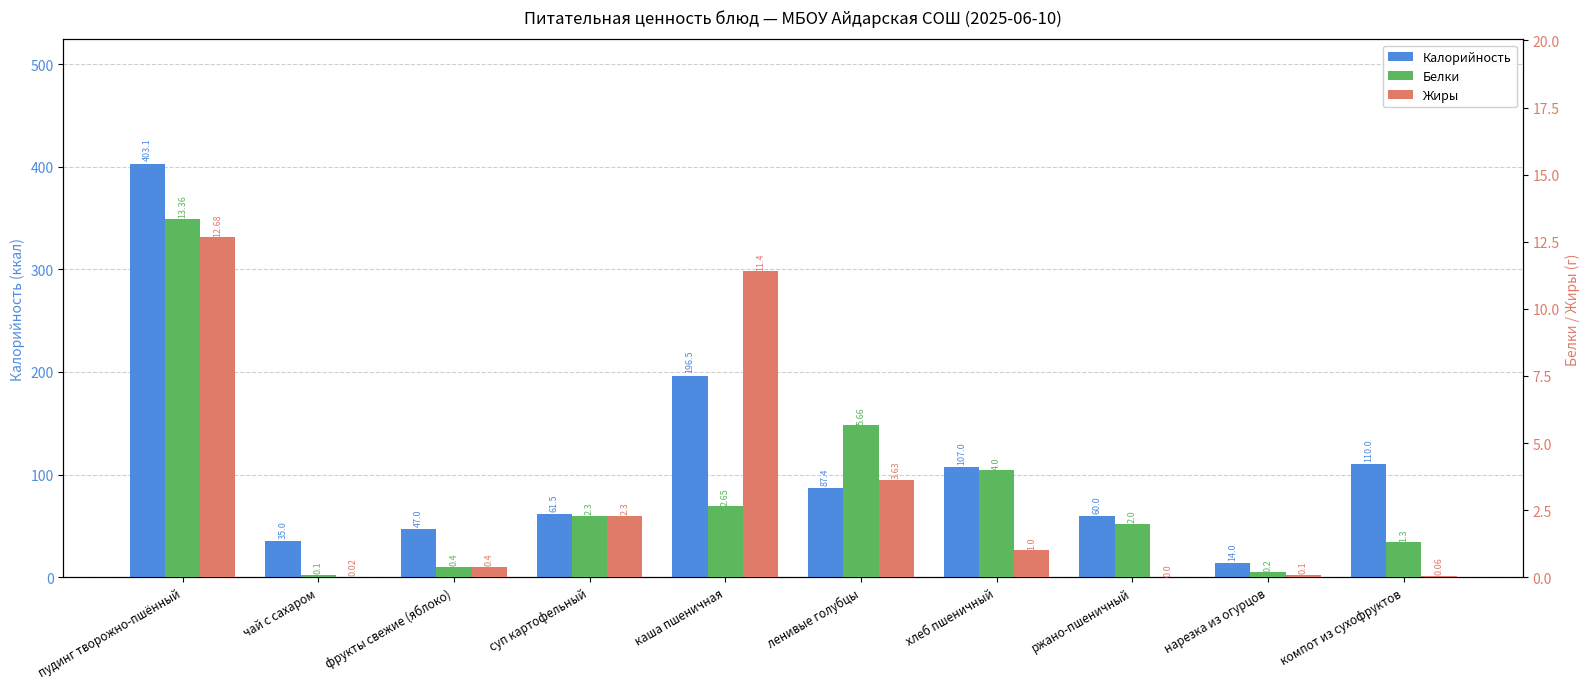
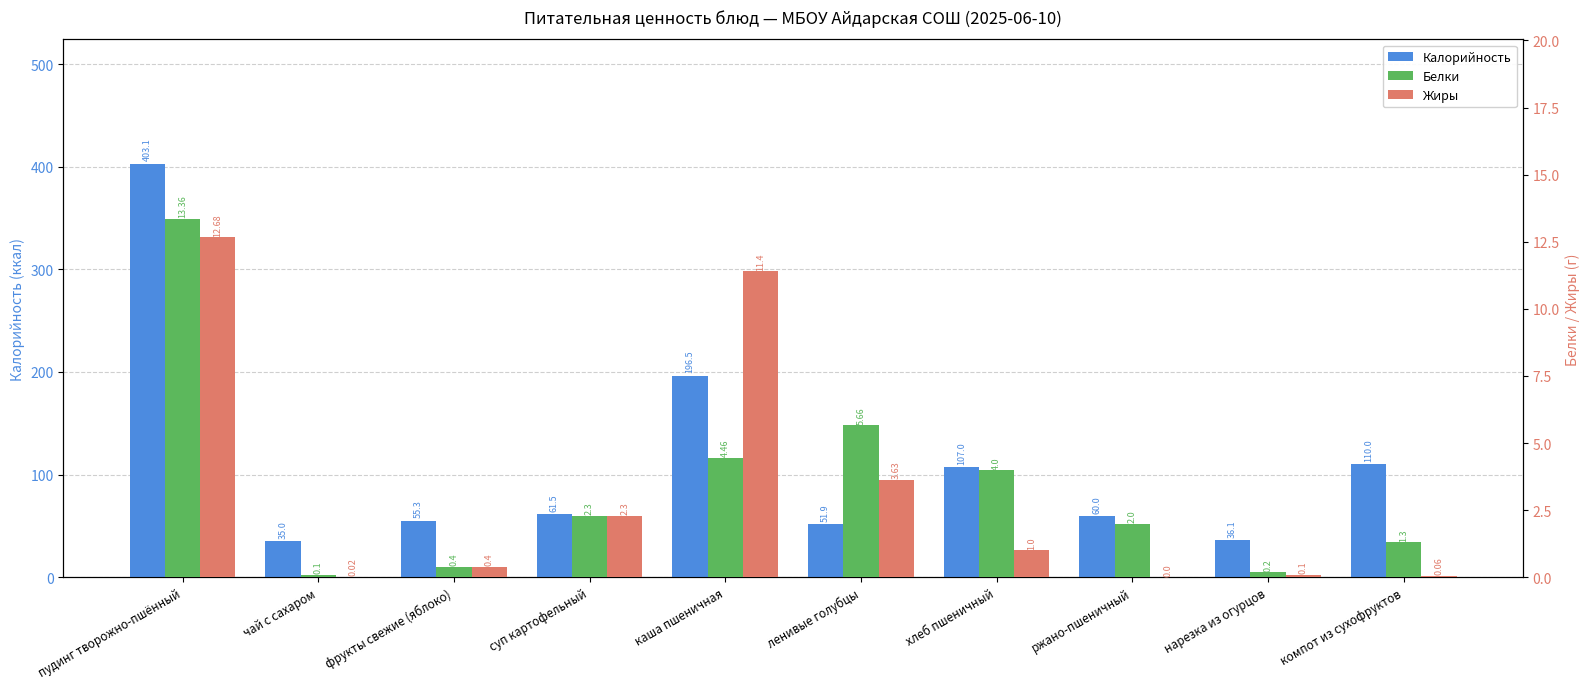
  {
    "Калорийность": {
      "пудинг творожно-пшённый": 403.1,
      "чай с сахаром": 35.0,
-     "фрукты свежие (яблоко)": 47.0,
+     "фрукты свежие (яблоко)": 55.3,
      "суп картофельный": 61.5,
      "каша пшеничная": 196.5,
-     "ленивые голубцы": 87.4,
+     "ленивые голубцы": 51.9,
      "хлеб пшеничный": 107.0,
      "ржано-пшеничный": 60.0,
-     "нарезка из огурцов": 14.0,
+     "нарезка из огурцов": 36.1,
      "компот из сухофруктов": 110.0
    },
    "Белки": {
      "пудинг творожно-пшённый": 13.36,
      "чай с сахаром": 0.1,
      "фрукты свежие (яблоко)": 0.4,
      "суп картофельный": 2.3,
-     "каша пшеничная": 2.65,
+     "каша пшеничная": 4.46,
      "ленивые голубцы": 5.66,
      "хлеб пшеничный": 4.0,
      "ржано-пшеничный": 2.0,
      "нарезка из огурцов": 0.2,
      "компот из сухофруктов": 1.3
    },
    "Жиры": {
      "пудинг творожно-пшённый": 12.68,
      "чай с сахаром": 0.02,
      "фрукты свежие (яблоко)": 0.4,
      "суп картофельный": 2.3,
      "каша пшеничная": 11.4,
      "ленивые голубцы": 3.63,
      "хлеб пшеничный": 1.0,
      "ржано-пшеничный": 0.0,
      "нарезка из огурцов": 0.1,
      "компот из сухофруктов": 0.06
    }
  }
